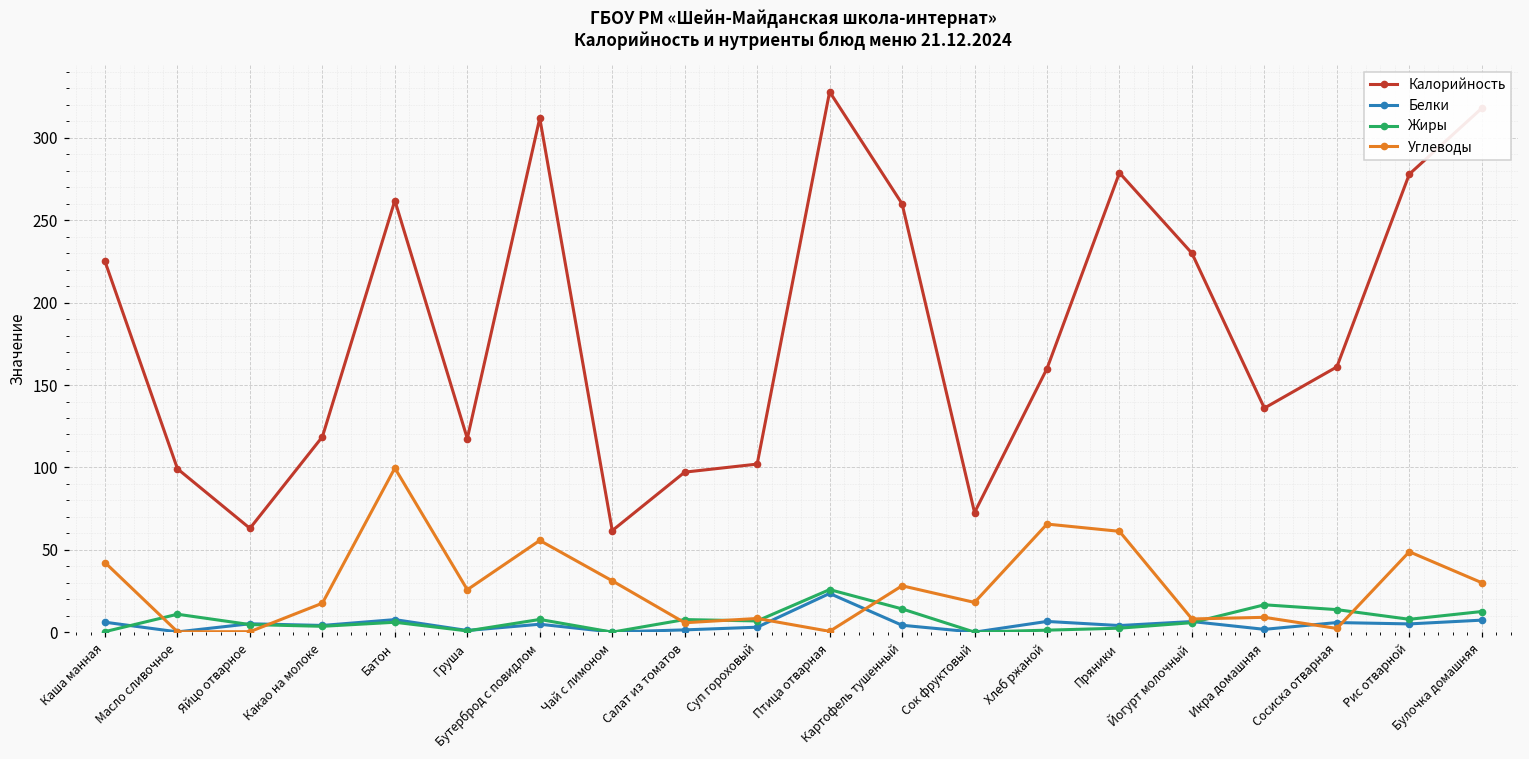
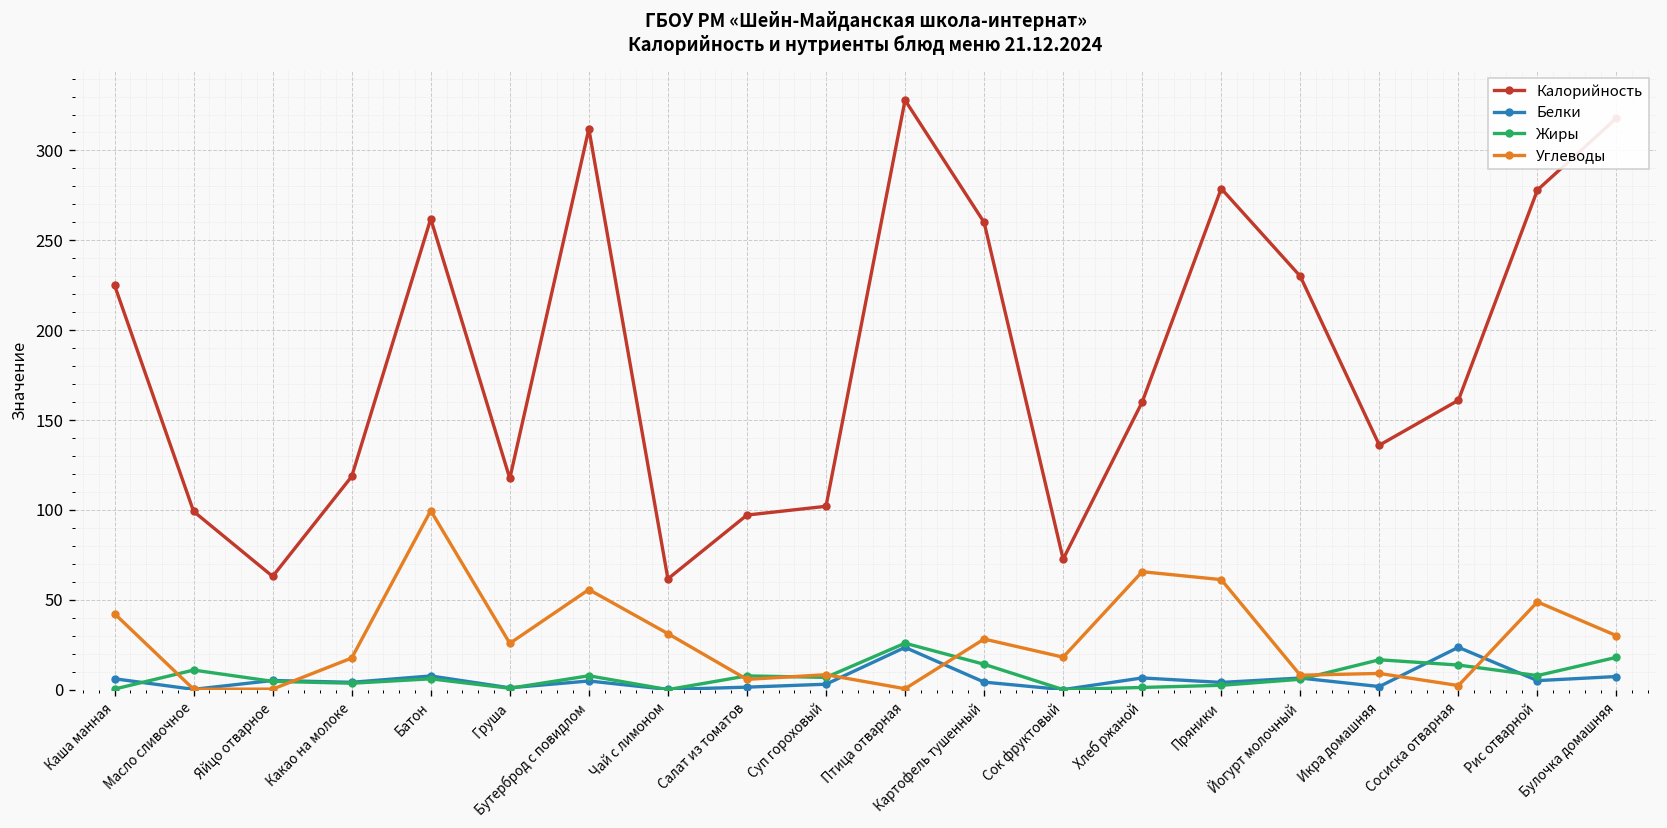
  {
    "Калорийность": {
      "Каша манная": 225,
      "Масло сливочное": 99,
      "Яйцо отварное": 63,
      "Какао на молоке": 119,
      "Батон": 262,
      "Груша": 118,
      "Бутерброд с повидлом": 312,
      "Чай с лимоном": 62,
      "Салат из томатов": 97,
      "Суп гороховый": 102,
      "Птица отварная": 328,
      "Картофель тушенный": 260,
      "Сок фруктовый": 73,
      "Хлеб ржаной": 160,
      "Пряники": 279,
      "Йогурт молочный": 230,
      "Икра домашняя": 136,
      "Сосиска отварная": 161,
      "Рис отварной": 278
    },
    "Белки": {
      "Каша манная": 6,
      "Бутерброд с повидлом": 5,
      "Салат из томатов": 1,
      "Суп гороховый": 3,
      "Птица отварная": 23,
      "Картофель тушенный": 4,
      "Хлеб ржаной": 7,
      "Икра домашняя": 2,
-     "Сосиска отварная": 6,
+     "Сосиска отварная": 24,
      "Рис отварной": 5,
      "Булочка домашняя": 7
    },
    "Жиры": {
      "Каша манная": 0,
      "Масло сливочное": 11,
      "Бутерброд с повидлом": 8,
      "Салат из томатов": 8,
      "Птица отварная": 26,
      "Картофель тушенный": 14,
      "Хлеб ржаной": 1,
      "Икра домашняя": 17,
      "Сосиска отварная": 14,
      "Рис отварной": 8,
-     "Булочка домашняя": 13
+     "Булочка домашняя": 18
    },
    "Углеводы": {
      "Каша манная": 42,
      "Яйцо отварное": 0,
      "Какао на молоке": 18,
      "Батон": 100,
      "Груша": 26,
      "Бутерброд с повидлом": 56,
      "Чай с лимоном": 31,
      "Салат из томатов": 6,
      "Птица отварная": 0,
      "Картофель тушенный": 28,
      "Сок фруктовый": 18,
      "Хлеб ржаной": 66,
      "Пряники": 61,
      "Икра домашняя": 9,
      "Сосиска отварная": 2,
      "Рис отварной": 49,
      "Булочка домашняя": 30
    }
  }
